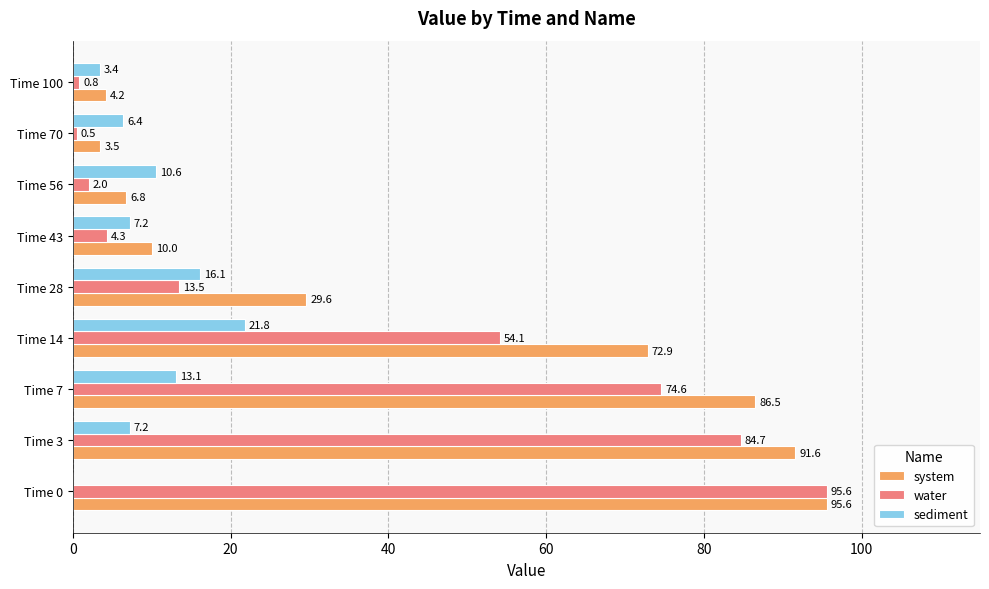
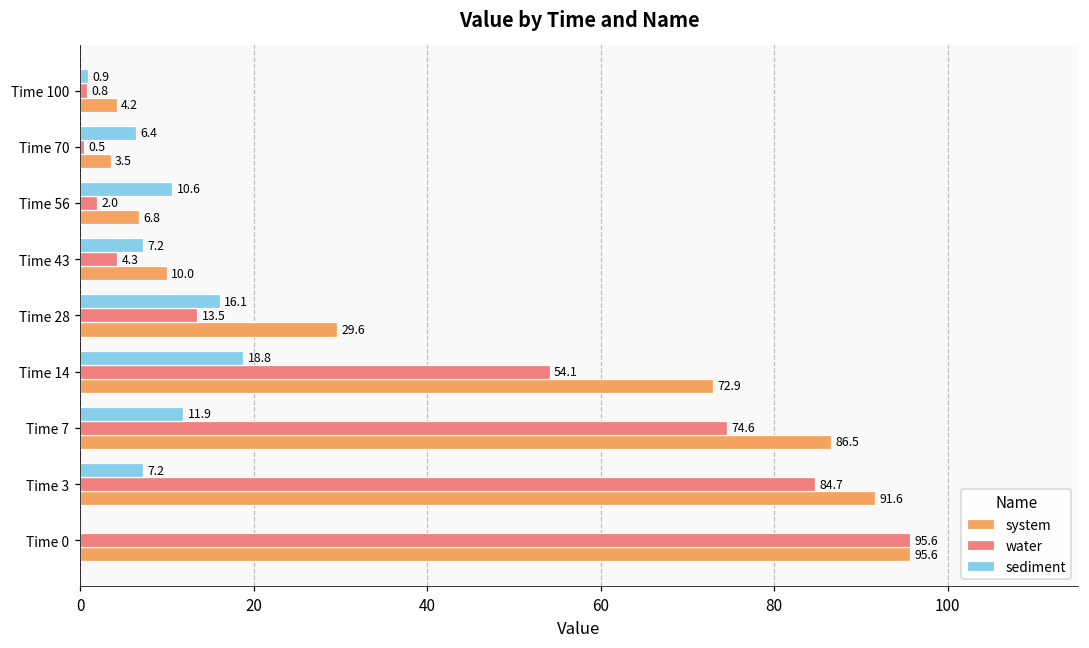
  {
    "sediment": {
-     "Time 100": 3.4,
+     "Time 100": 0.9,
      "Time 70": 6.4,
      "Time 56": 10.6,
      "Time 43": 7.2,
      "Time 28": 16.1,
-     "Time 14": 21.8,
-     "Time 7": 13.1,
+     "Time 14": 18.8,
+     "Time 7": 11.9,
      "Time 3": 7.2
    }
  }
